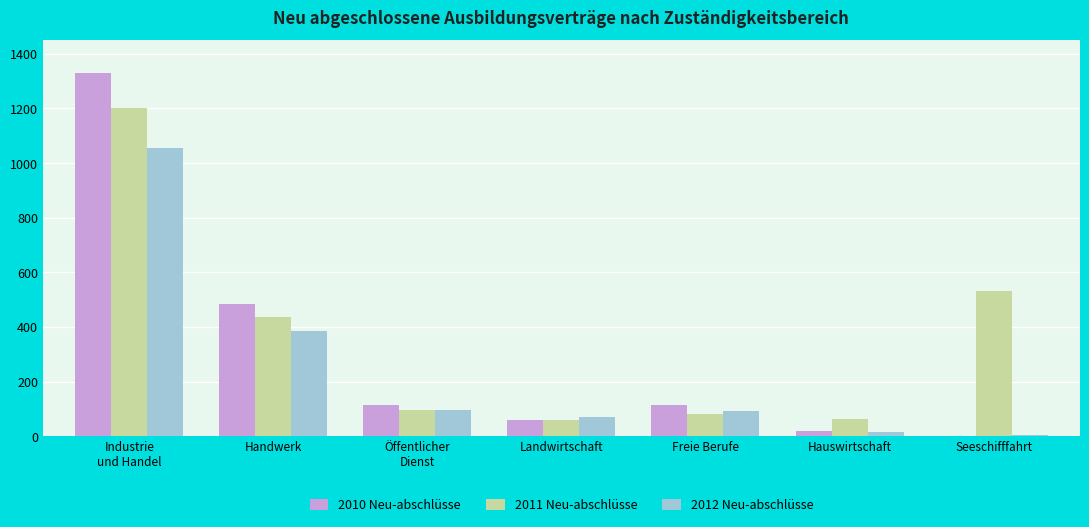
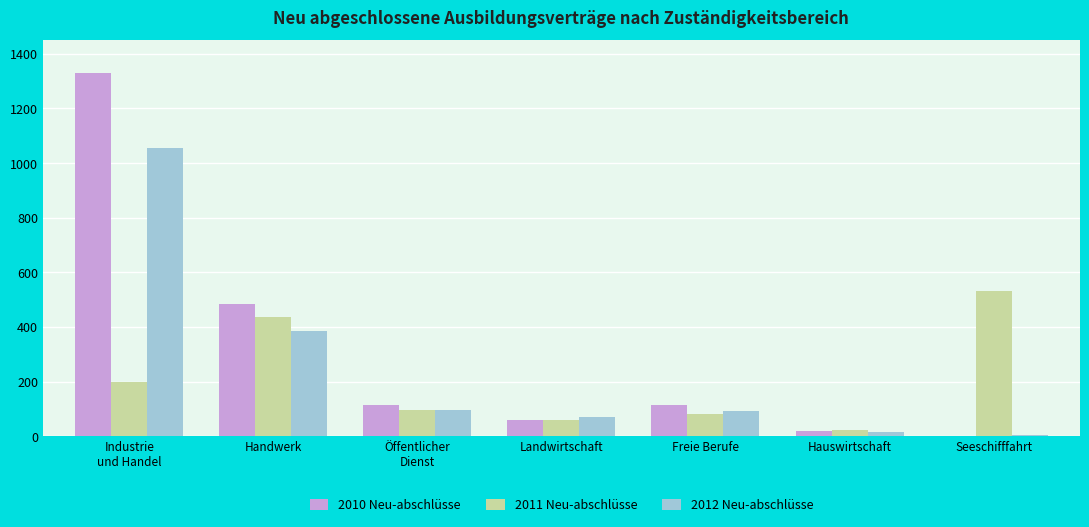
  {
    "2011 Neu-abschlüsse": {
-     "Industrie und Handel": 1200,
+     "Industrie und Handel": 200,
      "Handwerk": 440,
      "Öffentlicher Dienst": 100,
      "Landwirtschaft": 60,
      "Freie Berufe": 80,
-     "Hauswirtschaft": 60,
+     "Hauswirtschaft": 20,
      "Seeschifffahrt": 530
    }
  }
